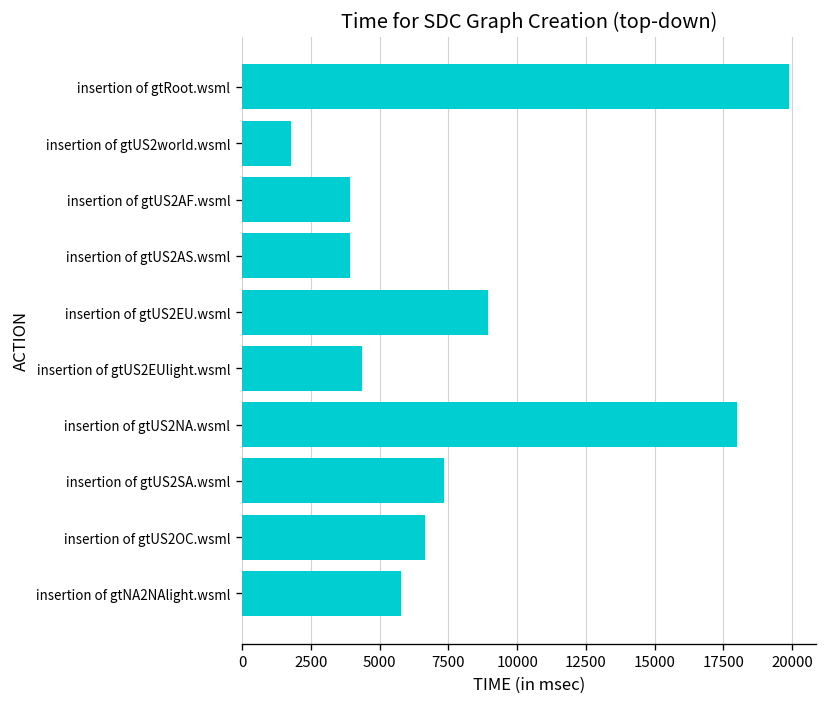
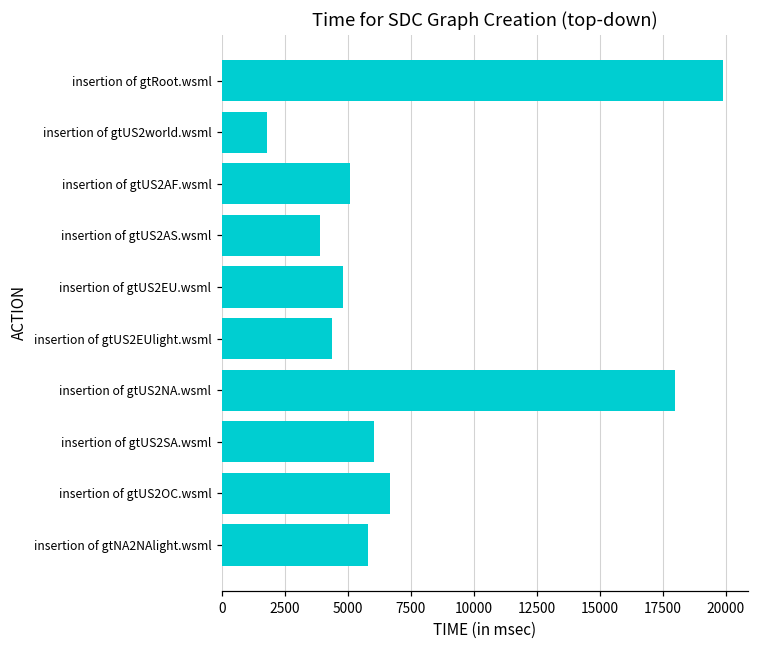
  {
    "insertion of gtRoot.wsml": 19900,
    "insertion of gtUS2world.wsml": 1800,
-   "insertion of gtUS2AF.wsml": 3900,
+   "insertion of gtUS2AF.wsml": 5100,
    "insertion of gtUS2AS.wsml": 3900,
-   "insertion of gtUS2EU.wsml": 8900,
+   "insertion of gtUS2EU.wsml": 4800,
    "insertion of gtUS2EUlight.wsml": 4400,
    "insertion of gtUS2NA.wsml": 18000,
-   "insertion of gtUS2SA.wsml": 7300,
+   "insertion of gtUS2SA.wsml": 6000,
    "insertion of gtUS2OC.wsml": 6600,
    "insertion of gtNA2NAlight.wsml": 5800
  }
